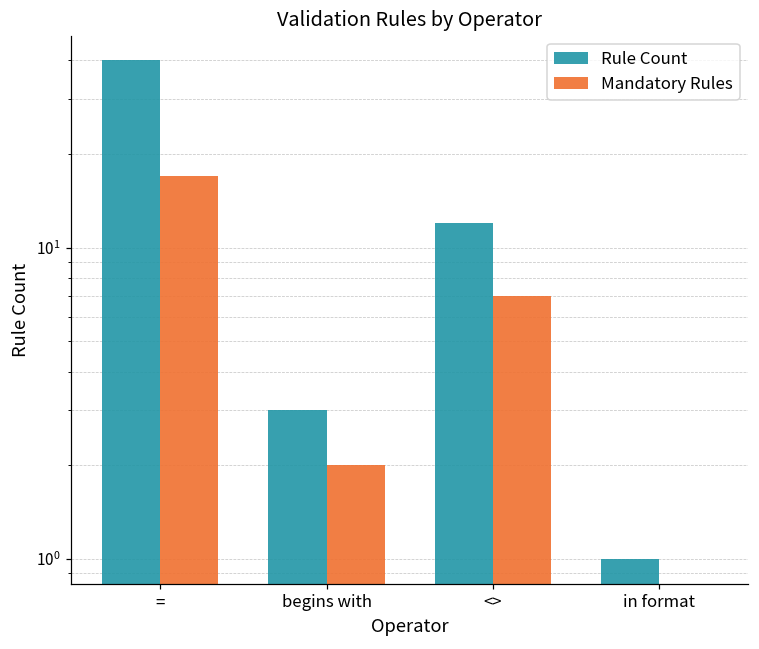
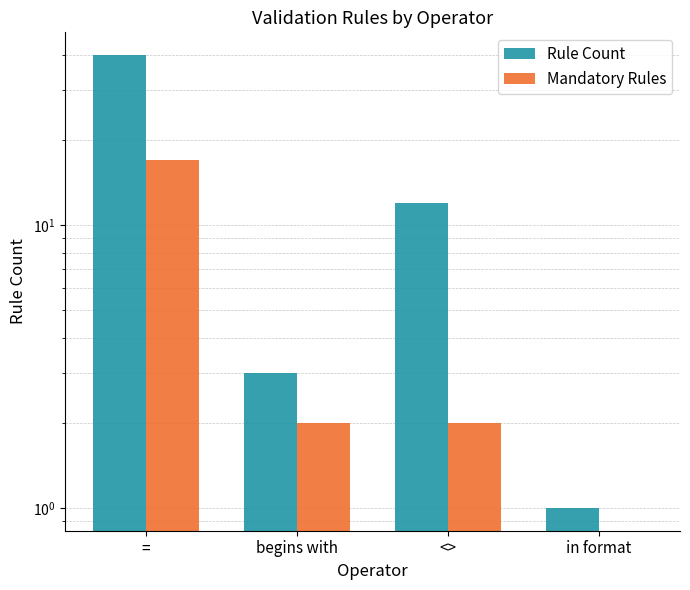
  {
    "Rule Count": {
      "=": 40,
      "begins with": 3,
      "<>": 12,
      "in format": 1
    },
    "Mandatory Rules": {
      "=": 17,
      "begins with": 2,
-     "<>": 7
+     "<>": 2
    }
  }
